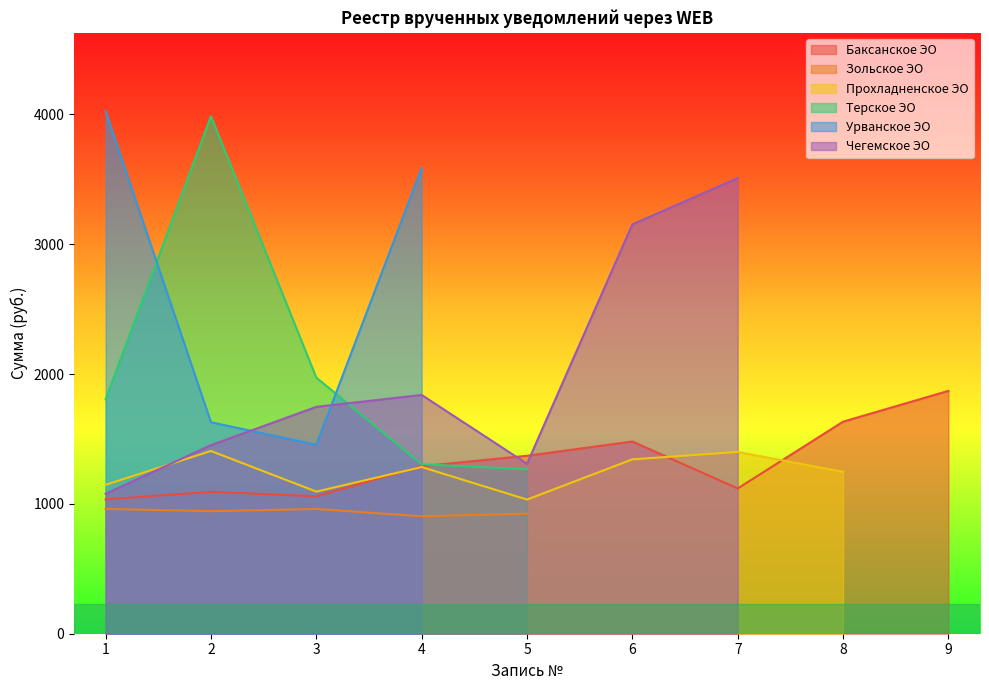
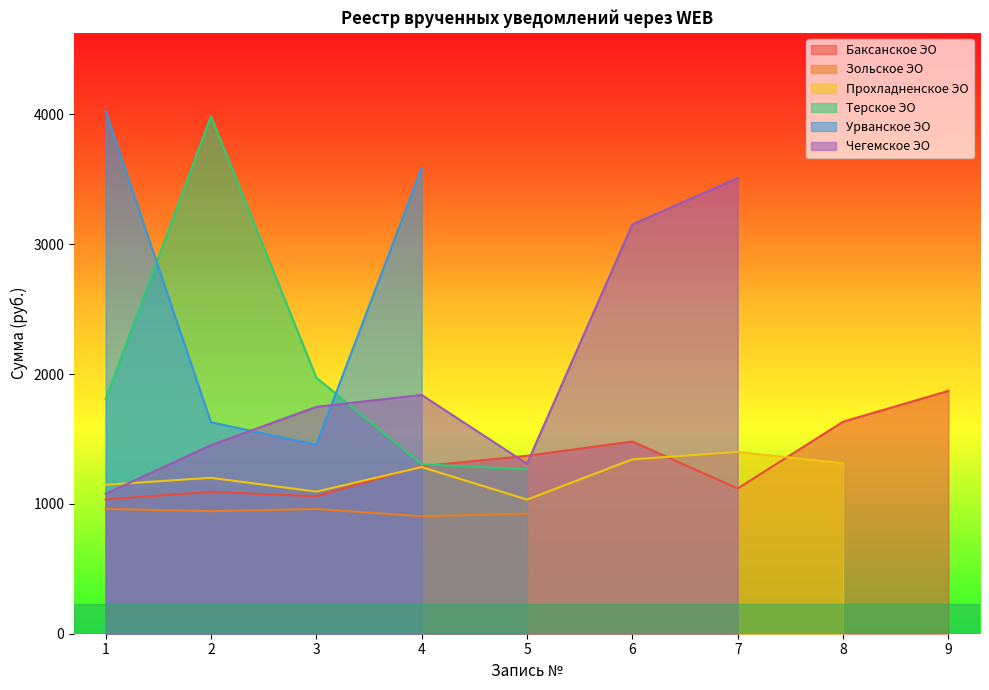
  {
    "Прохладненское ЭО": {
      "1": 1150,
-     "2": 1410,
+     "2": 1200,
      "3": 1090,
      "5": 1030,
      "6": 1340,
      "7": 1400,
-     "8": 1250
+     "8": 1310
    },
    "Терское ЭО": {
      "1": 1810,
      "2": 3990,
      "3": 1970,
      "5": 1270
    },
    "Урванское ЭО": {
      "1": 4020,
      "2": 1630,
      "3": 1460,
      "4": 3590
    },
    "Чегемское ЭО": {
      "1": 1080,
      "2": 1450,
      "3": 1750,
      "4": 1840,
      "5": 1310,
      "6": 3150,
      "7": 3510
    }
  }
